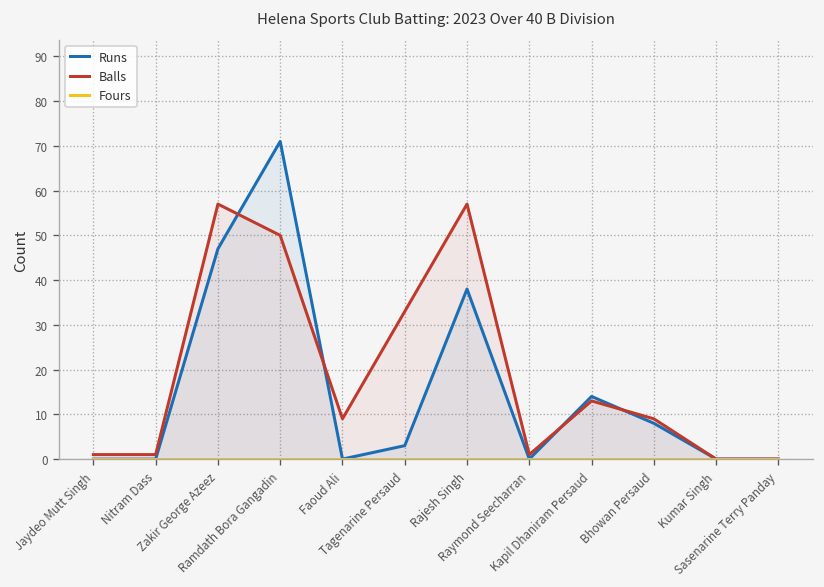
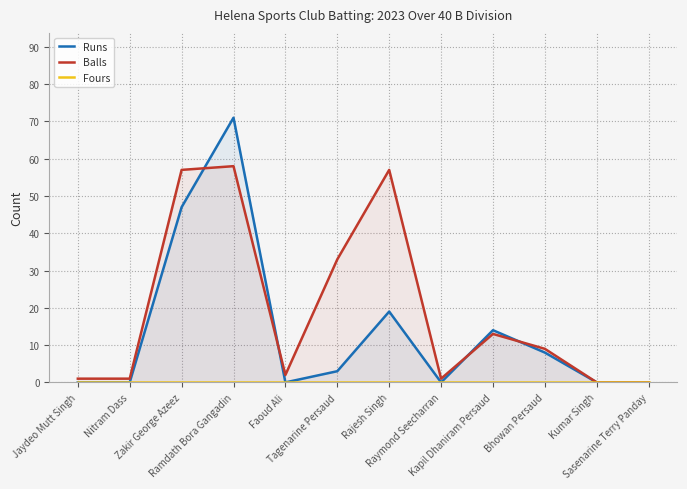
  {
    "Runs": {
      "Zakir George Azeez": 47,
      "Ramdath Bora Gangadin": 71,
      "Tagenarine Persaud": 3,
-     "Rajesh Singh": 38,
+     "Rajesh Singh": 19,
      "Kapil Dhaniram Persaud": 14,
      "Bhowan Persaud": 8
    },
    "Balls": {
      "Jaydeo Mutt Singh": 1,
      "Nitram Dass": 1,
      "Zakir George Azeez": 57,
-     "Ramdath Bora Gangadin": 50,
-     "Faoud Ali": 9,
+     "Ramdath Bora Gangadin": 58,
+     "Faoud Ali": 2,
      "Tagenarine Persaud": 33,
      "Rajesh Singh": 57,
      "Raymond Seecharran": 1,
      "Kapil Dhaniram Persaud": 13,
      "Bhowan Persaud": 9
    },
    "Fours": {
      "Zakir George Azeez": 0,
      "Ramdath Bora Gangadin": 0,
      "Tagenarine Persaud": 0,
      "Rajesh Singh": 0,
      "Kapil Dhaniram Persaud": 0,
      "Bhowan Persaud": 0
    }
  }
